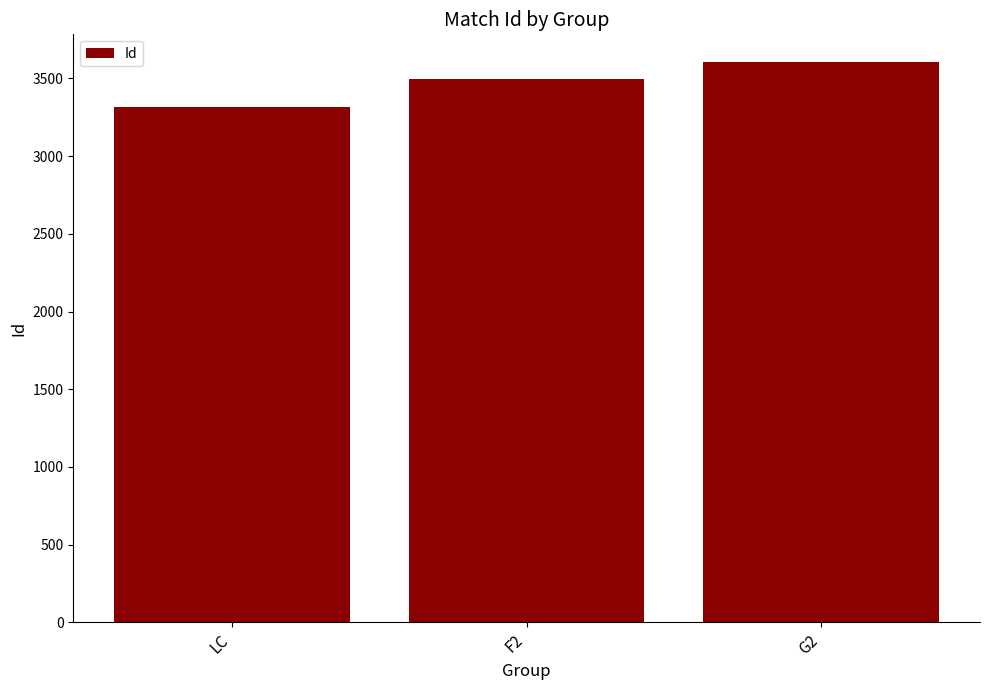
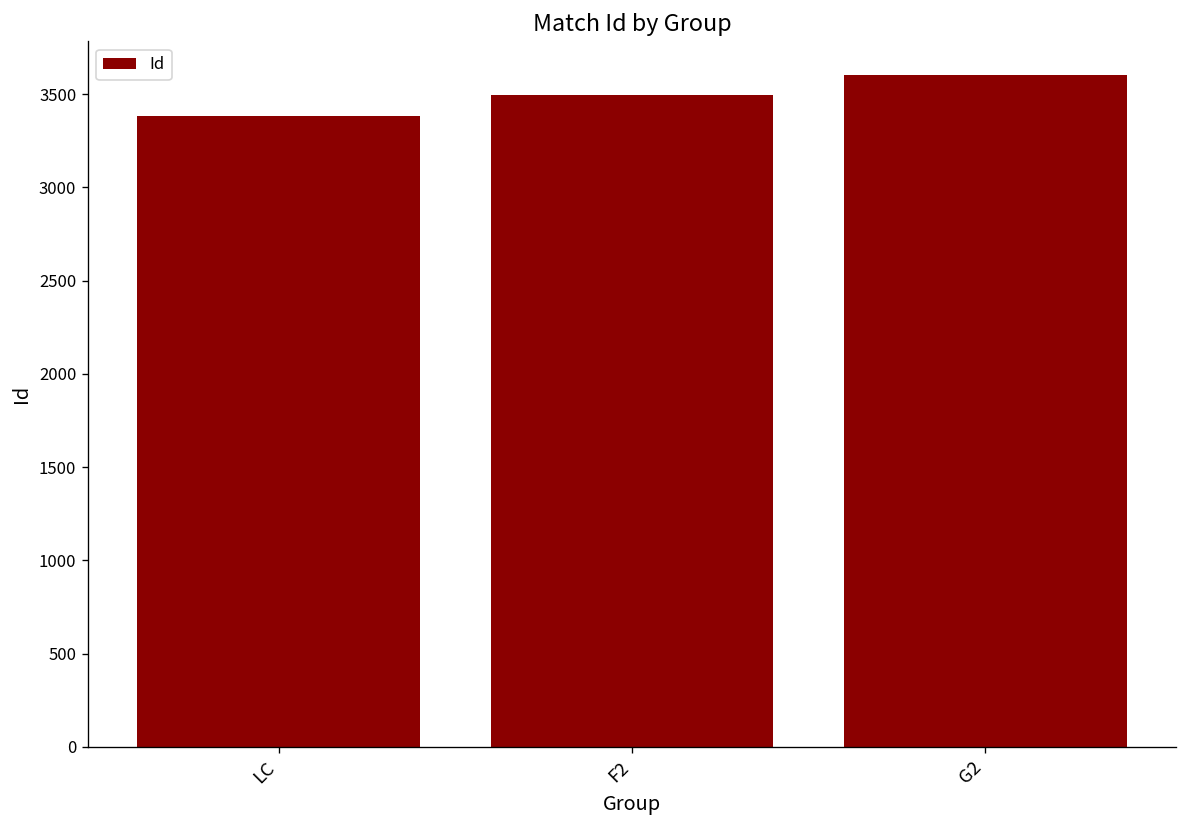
  {
-   "LC": 3320,
+   "LC": 3380,
    "F2": 3500,
    "G2": 3600
  }
